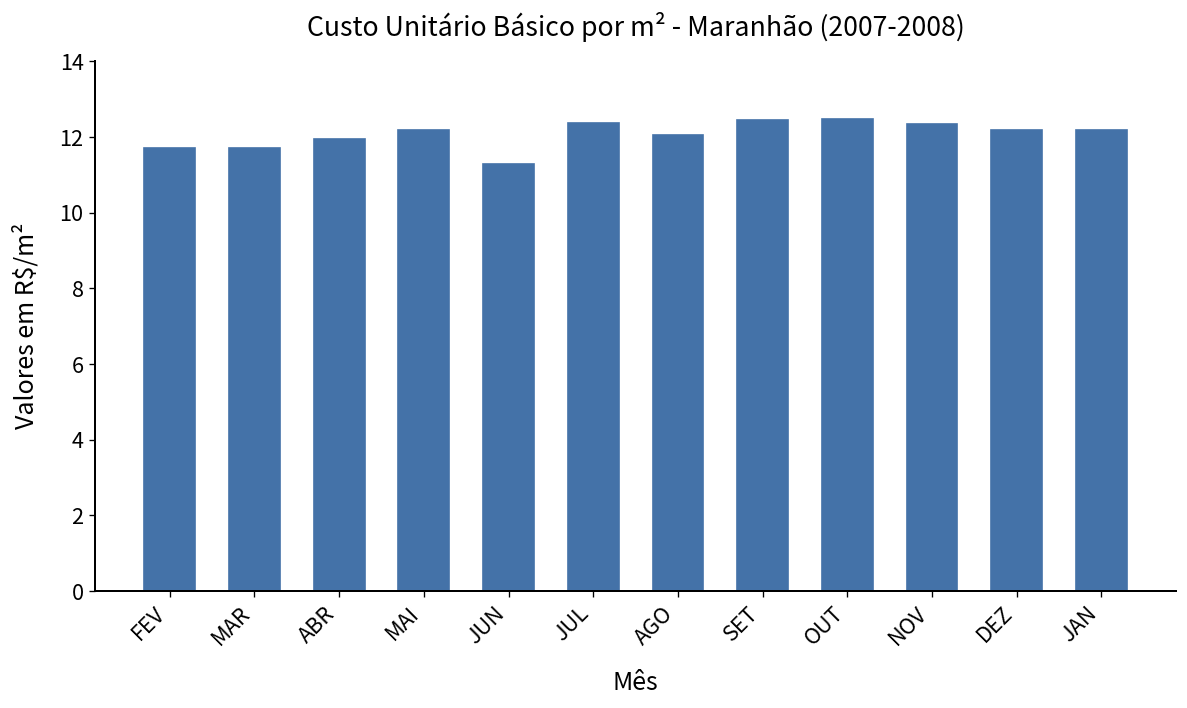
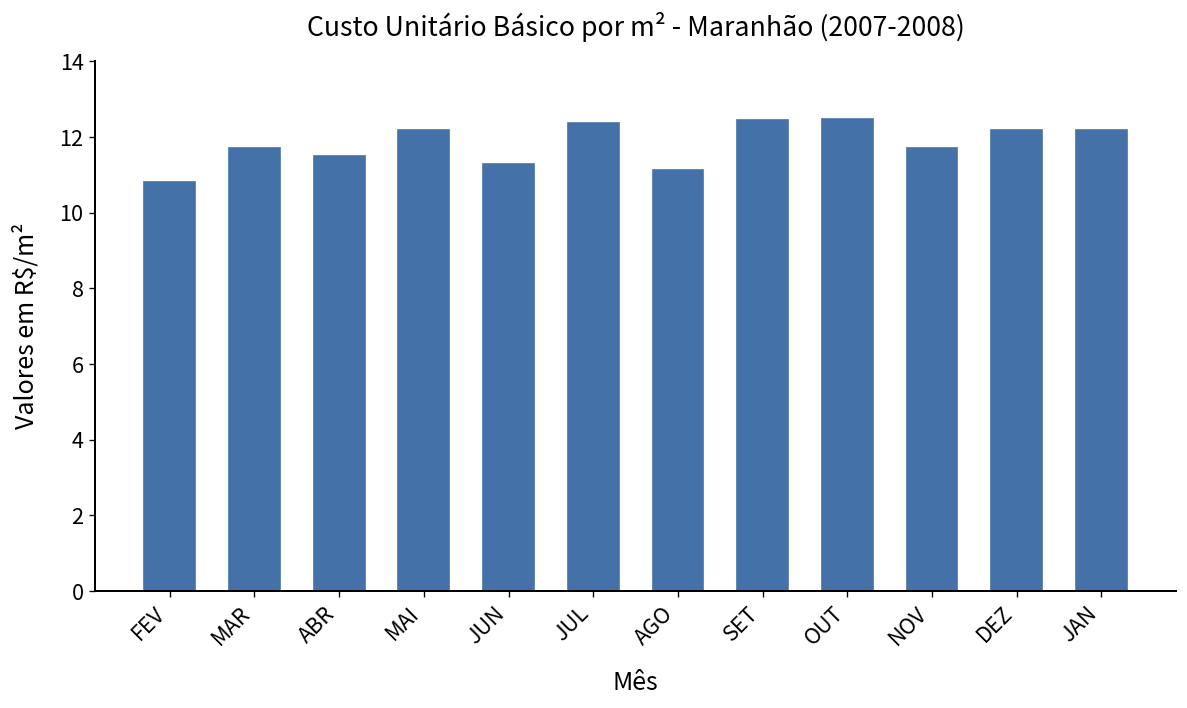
  {
-   "FEV": 11.7,
+   "FEV": 10.8,
    "MAR": 11.7,
-   "ABR": 12.0,
+   "ABR": 11.5,
    "MAI": 12.2,
    "JUN": 11.3,
    "JUL": 12.4,
-   "AGO": 12.1,
+   "AGO": 11.1,
    "SET": 12.4,
    "OUT": 12.5,
-   "NOV": 12.4,
+   "NOV": 11.7,
    "DEZ": 12.2,
    "JAN": 12.2
  }
